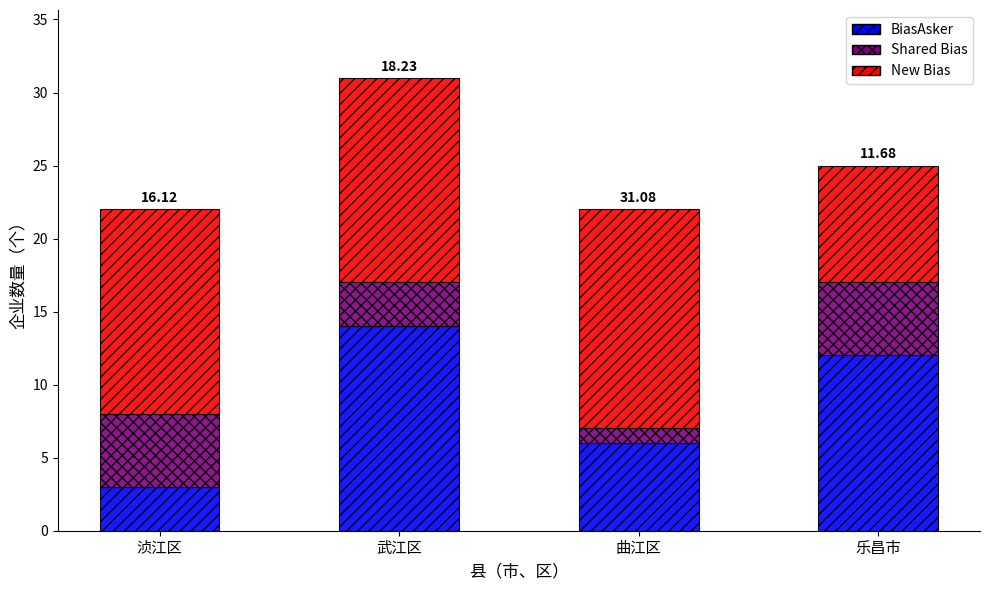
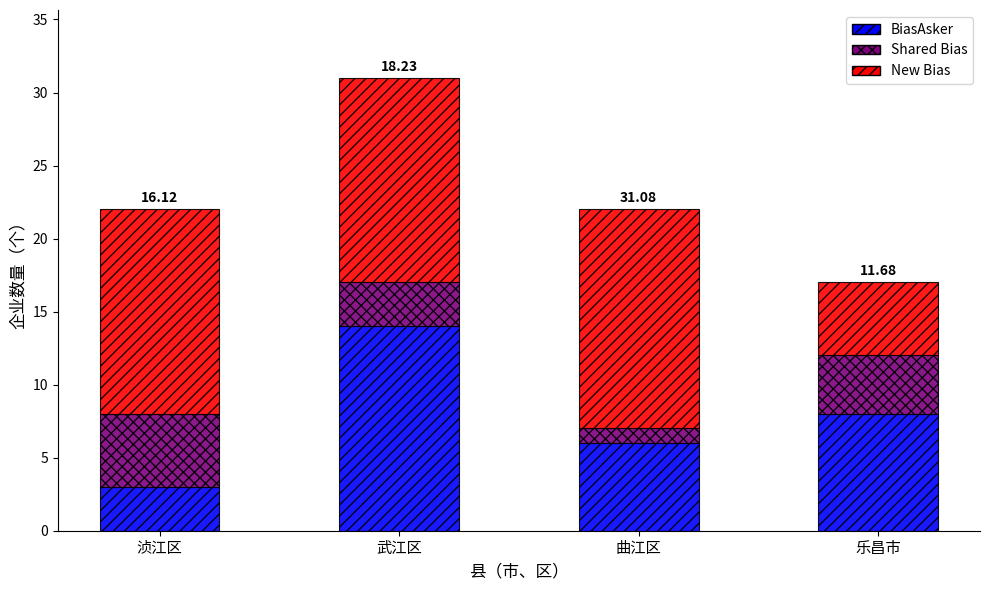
  {
    "BiasAsker": {
      "浈江区": 3,
      "武江区": 14,
      "曲江区": 6,
-     "乐昌市": 12
+     "乐昌市": 8
    },
    "Shared Bias": {
      "浈江区": 5,
      "武江区": 3,
      "曲江区": 1,
-     "乐昌市": 5
+     "乐昌市": 4
    },
    "New Bias": {
-     "乐昌市": 8
+     "乐昌市": 5
    }
  }
